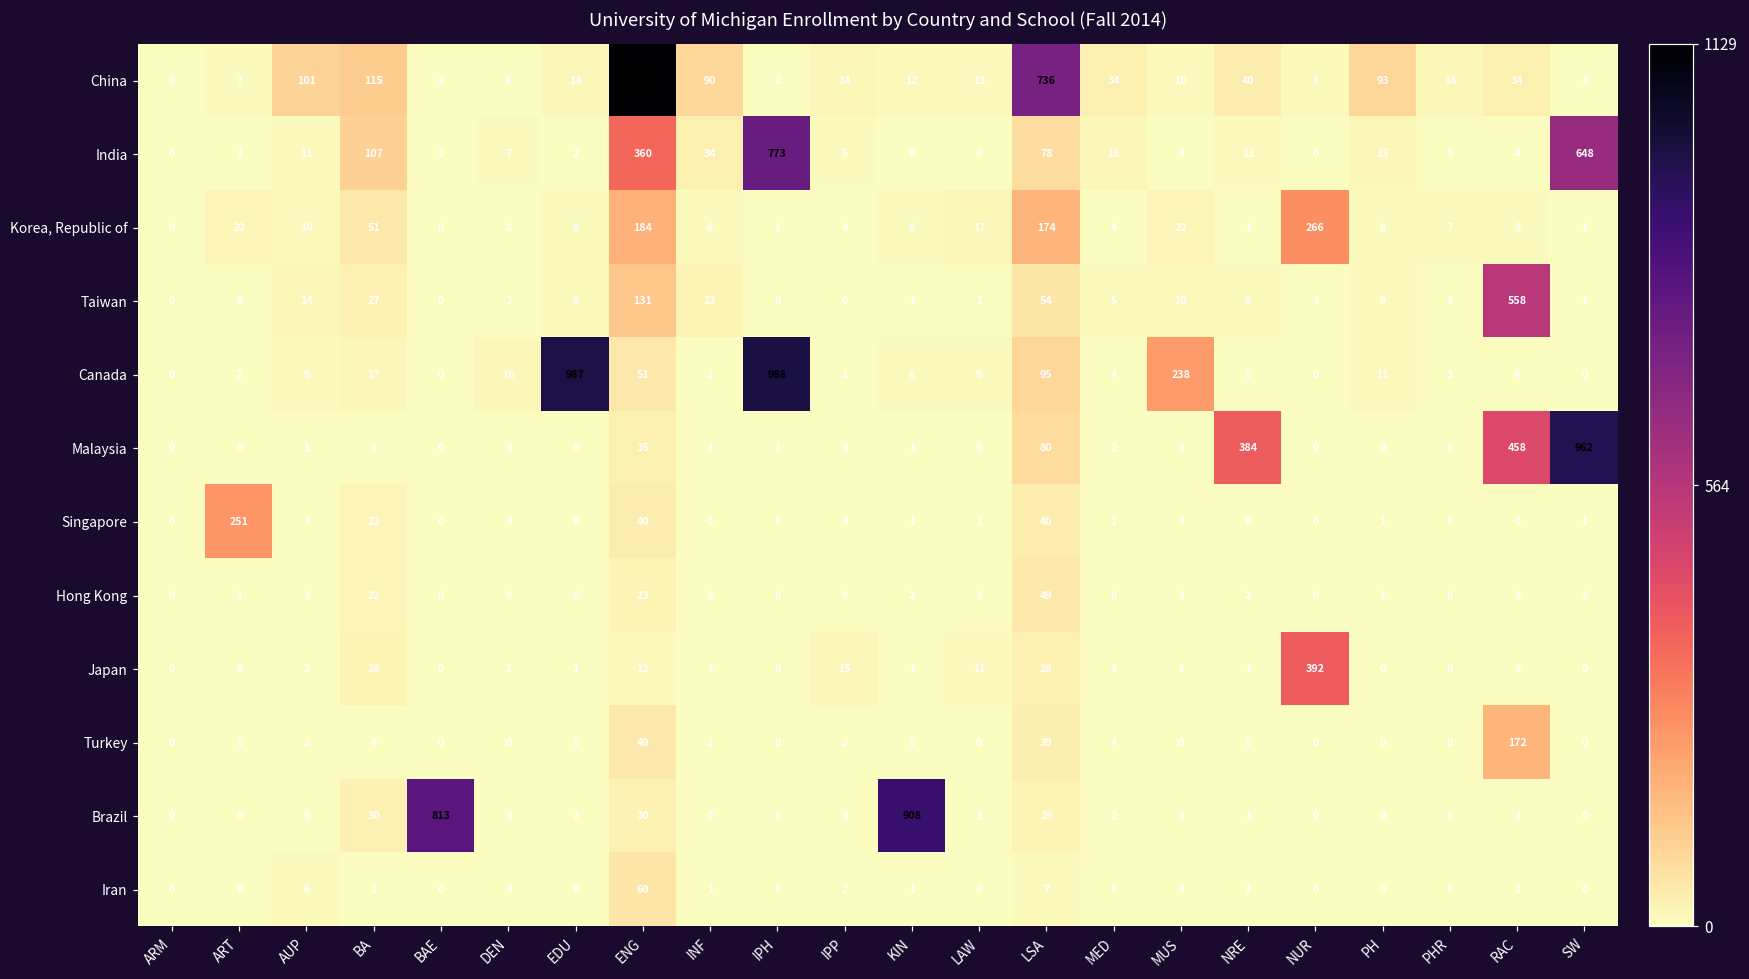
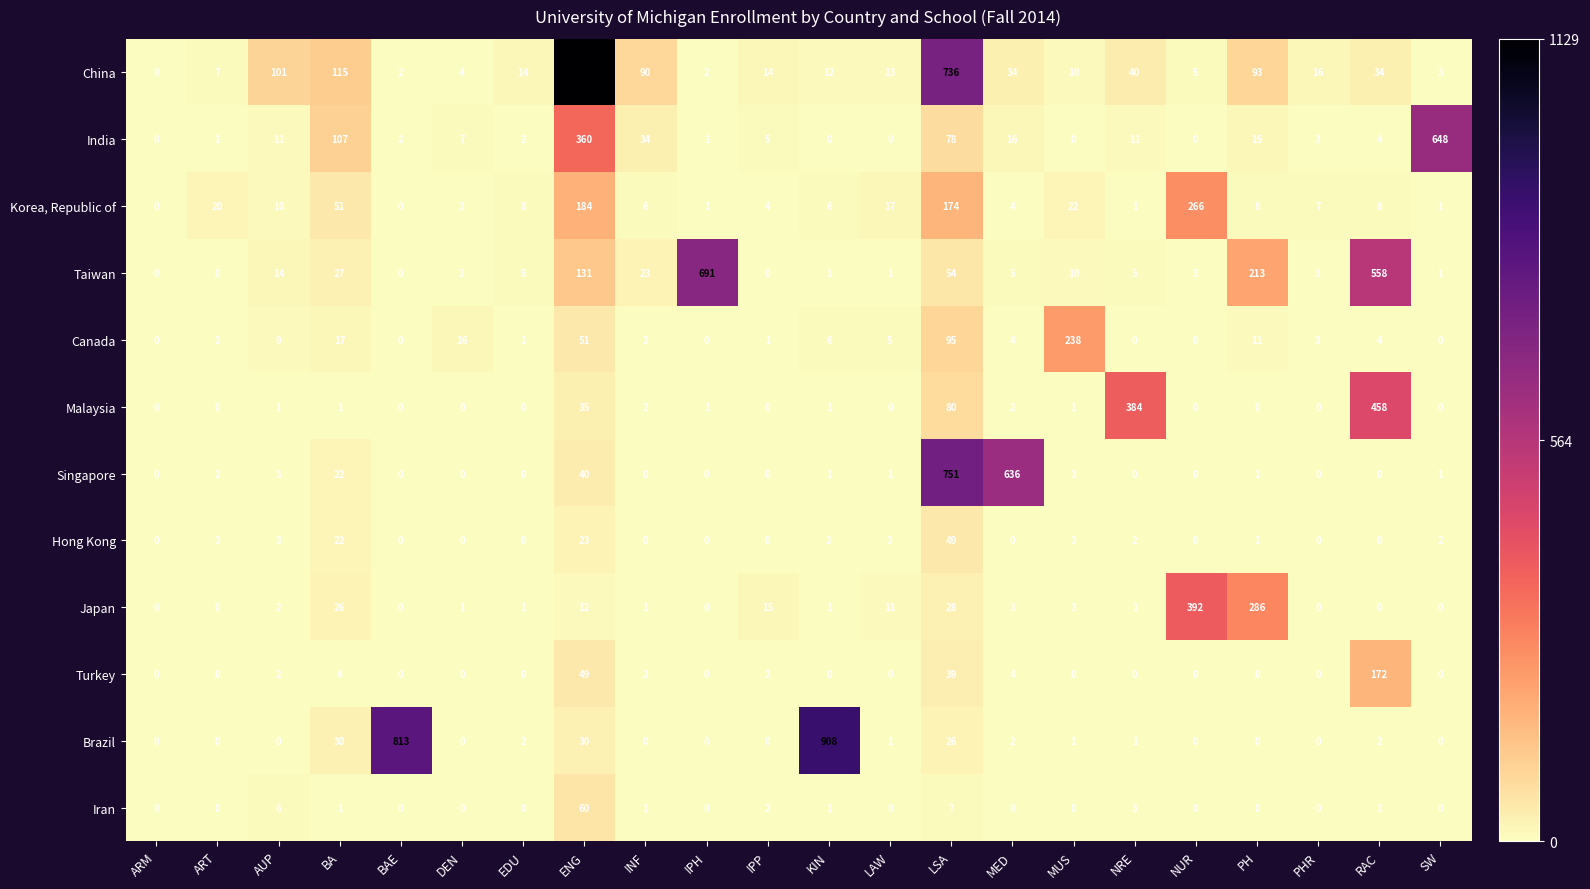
  {
    "India": {
      "ARM": 0,
      "ART": 1,
      "AUP": 11,
      "BA": 107,
      "BAE": 2,
      "DEN": 7,
      "EDU": 2,
      "ENG": 360,
      "INF": 34,
-     "IPH": 773,
+     "IPH": 1,
      "IPP": 5,
      "KIN": 0,
      "LAW": 0,
      "LSA": 78,
      "MED": 16,
      "MUS": 0,
      "NRE": 11,
      "NUR": 0,
      "PH": 15,
      "PHR": 3,
      "RAC": 4,
      "SW": 648
    },
    "Taiwan": {
      "ARM": 0,
      "ART": 0,
      "AUP": 14,
      "BA": 27,
      "BAE": 0,
      "DEN": 2,
      "EDU": 5,
      "ENG": 131,
      "INF": 23,
-     "IPH": 0,
+     "IPH": 691,
      "IPP": 0,
      "KIN": 1,
      "LAW": 1,
      "LSA": 54,
      "MED": 5,
      "MUS": 10,
      "NRE": 5,
      "NUR": 3,
-     "PH": 9,
+     "PH": 213,
      "PHR": 3,
      "RAC": 558,
      "SW": 1
    },
    "Canada": {
      "ARM": 0,
      "ART": 2,
      "AUP": 9,
      "BA": 17,
      "BAE": 0,
      "DEN": 16,
-     "EDU": 987,
+     "EDU": 1,
      "ENG": 51,
      "INF": 2,
-     "IPH": 988,
+     "IPH": 0,
      "IPP": 1,
      "KIN": 6,
      "LAW": 5,
      "LSA": 95,
      "MED": 4,
      "MUS": 238,
      "NRE": 0,
      "NUR": 0,
      "PH": 11,
      "PHR": 3,
      "RAC": 4,
      "SW": 0
    },
    "Malaysia": {
      "ARM": 0,
      "ART": 0,
      "AUP": 1,
      "BA": 1,
      "BAE": 0,
      "DEN": 0,
      "EDU": 0,
      "ENG": 35,
      "INF": 2,
      "IPH": 1,
      "IPP": 0,
      "KIN": 1,
      "LAW": 0,
      "LSA": 80,
      "MED": 2,
      "MUS": 1,
      "NRE": 384,
      "NUR": 0,
      "PH": 0,
      "PHR": 0,
      "RAC": 458,
-     "SW": 962
+     "SW": 0
    },
    "Singapore": {
      "ARM": 0,
-     "ART": 251,
+     "ART": 2,
      "AUP": 3,
      "BA": 22,
      "BAE": 0,
      "DEN": 0,
      "EDU": 0,
      "ENG": 40,
      "INF": 0,
      "IPH": 0,
      "IPP": 0,
      "KIN": 1,
      "LAW": 1,
-     "LSA": 40,
-     "MED": 1,
+     "LSA": 751,
+     "MED": 636,
      "MUS": 3,
      "NRE": 0,
      "NUR": 0,
      "PH": 1,
      "PHR": 0,
      "RAC": 0,
      "SW": 1
    },
    "Japan": {
      "ARM": 0,
      "ART": 0,
      "AUP": 2,
      "BA": 26,
      "BAE": 0,
      "DEN": 1,
      "EDU": 1,
      "ENG": 12,
      "INF": 1,
      "IPH": 0,
      "IPP": 15,
      "KIN": 1,
      "LAW": 11,
      "LSA": 28,
      "MED": 3,
      "MUS": 3,
      "NRE": 1,
      "NUR": 392,
-     "PH": 0,
+     "PH": 286,
      "PHR": 0,
      "RAC": 0,
      "SW": 0
    }
  }
